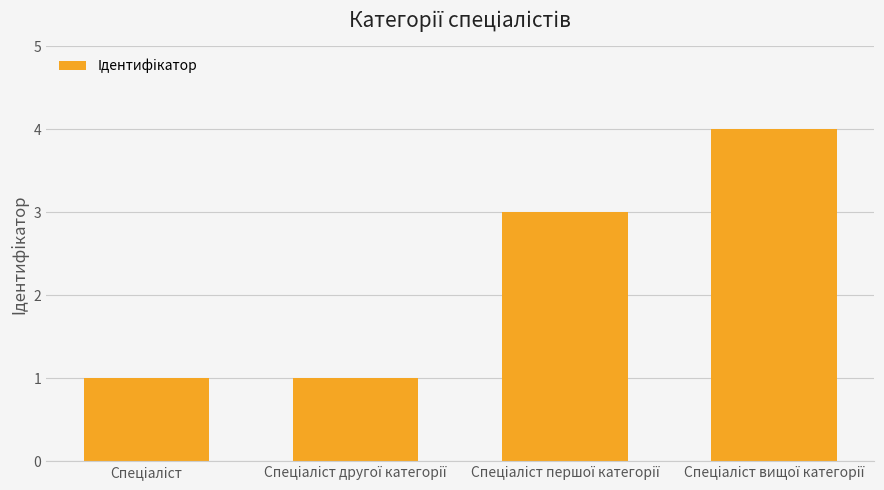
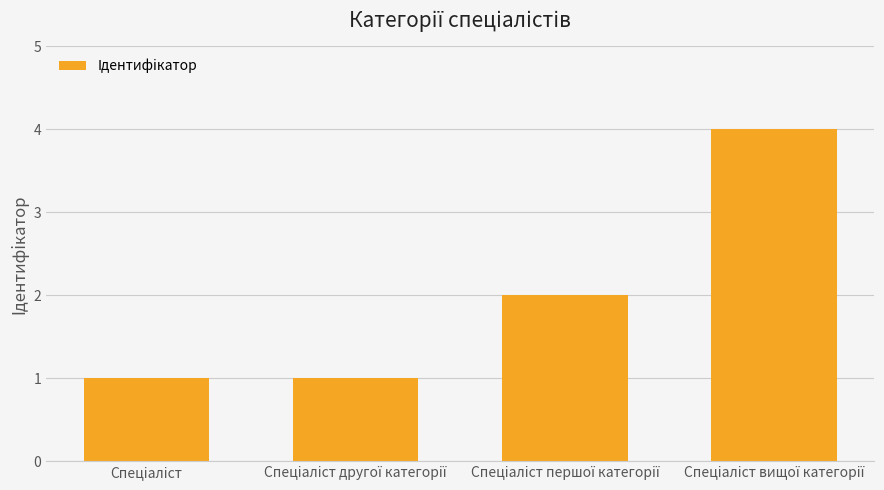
  {
    "Спеціаліст": 1,
    "Спеціаліст другої категорії": 1,
-   "Спеціаліст першої категорії": 3,
+   "Спеціаліст першої категорії": 2,
    "Спеціаліст вищої категорії": 4
  }
